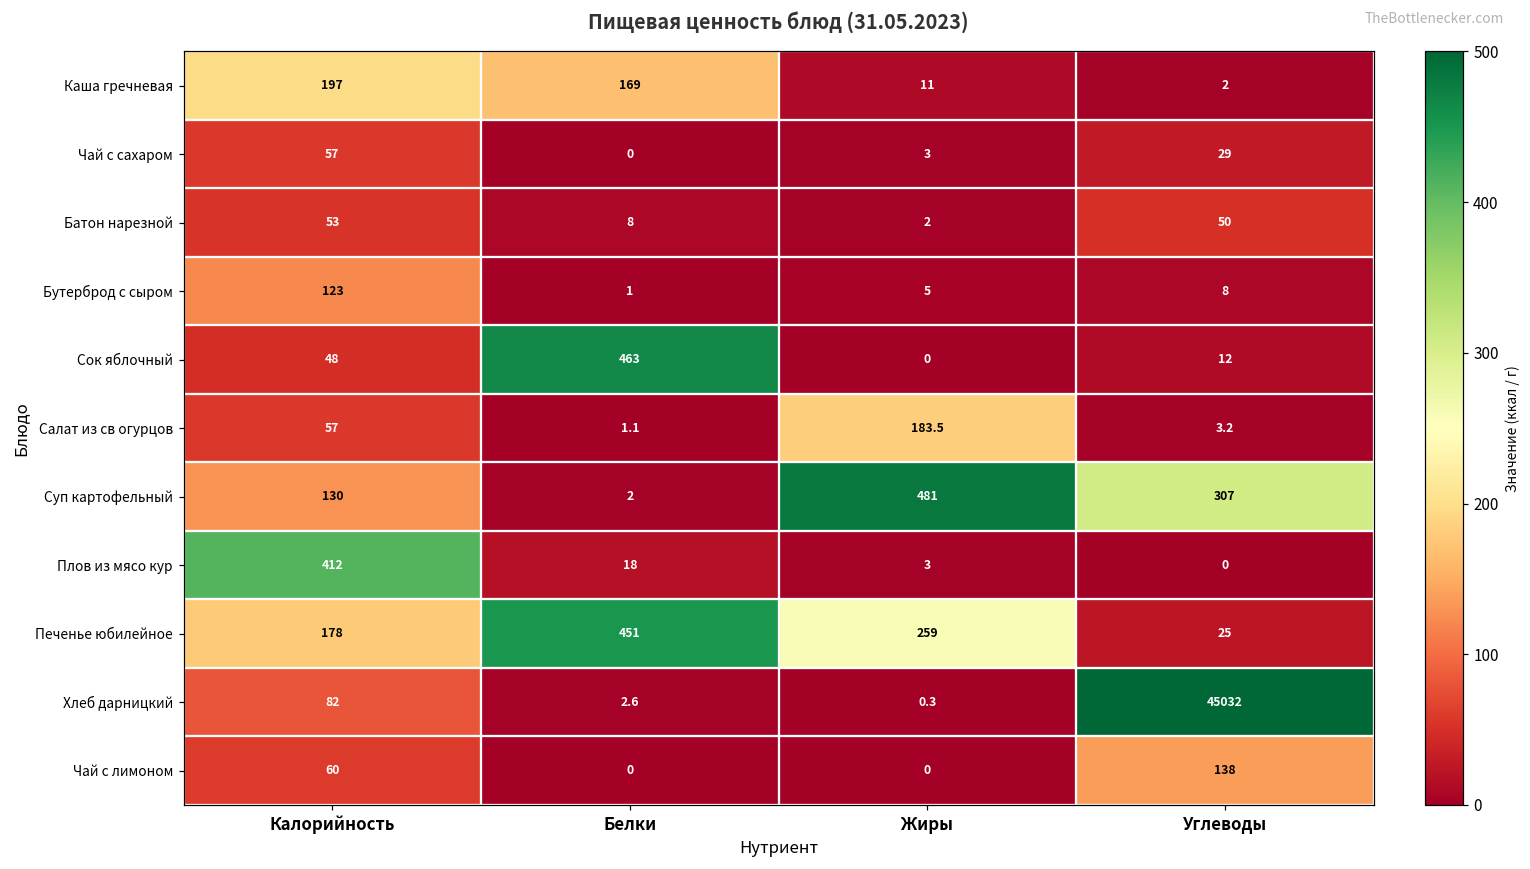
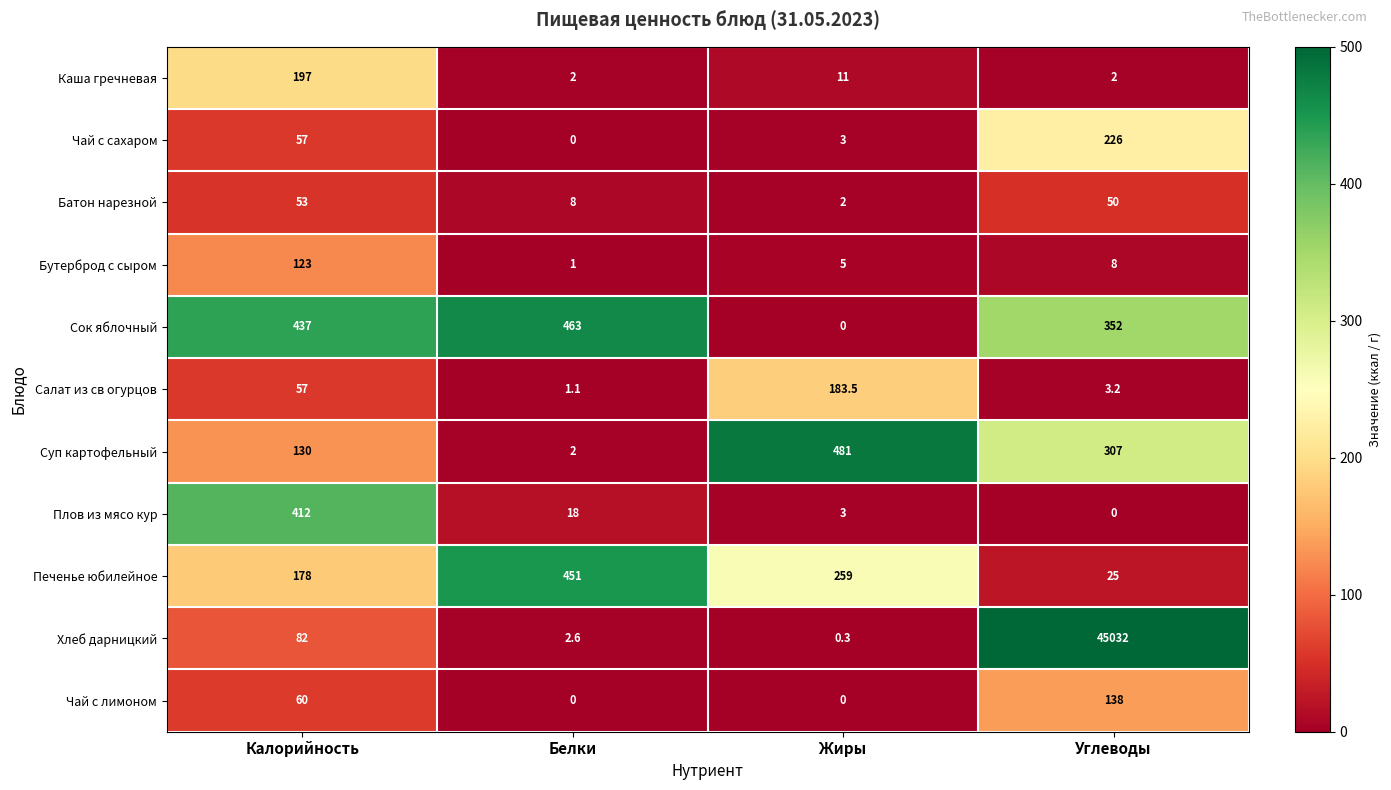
  {
    "Каша гречневая": {
      "Калорийность": 197,
-     "Белки": 169,
+     "Белки": 2,
      "Жиры": 11,
      "Углеводы": 2
    },
    "Чай с сахаром": {
      "Калорийность": 57,
      "Белки": 0,
      "Жиры": 3,
-     "Углеводы": 29
+     "Углеводы": 226
    },
    "Батон нарезной": {
      "Калорийность": 53,
      "Белки": 8,
      "Жиры": 2,
      "Углеводы": 50
    },
    "Бутерброд с сыром": {
      "Калорийность": 123,
      "Белки": 1,
      "Жиры": 5,
      "Углеводы": 8
    },
    "Сок яблочный": {
-     "Калорийность": 48,
+     "Калорийность": 437,
      "Белки": 463,
      "Жиры": 0,
-     "Углеводы": 12
+     "Углеводы": 352
    },
    "Салат из св огурцов": {
      "Калорийность": 57,
      "Белки": 1.1,
      "Жиры": 183.5,
      "Углеводы": 3.2
    },
    "Суп картофельный": {
      "Калорийность": 130,
      "Белки": 2,
      "Жиры": 481,
      "Углеводы": 307
    },
    "Плов из мясо кур": {
      "Калорийность": 412,
      "Белки": 18,
      "Жиры": 3,
      "Углеводы": 0
    },
    "Печенье юбилейное": {
      "Калорийность": 178,
      "Белки": 451,
      "Жиры": 259,
      "Углеводы": 25
    },
    "Хлеб дарницкий": {
      "Калорийность": 82,
      "Белки": 2.6,
      "Жиры": 0.3,
      "Углеводы": 45032
    },
    "Чай с лимоном": {
      "Калорийность": 60,
      "Белки": 0,
      "Жиры": 0,
      "Углеводы": 138
    }
  }
